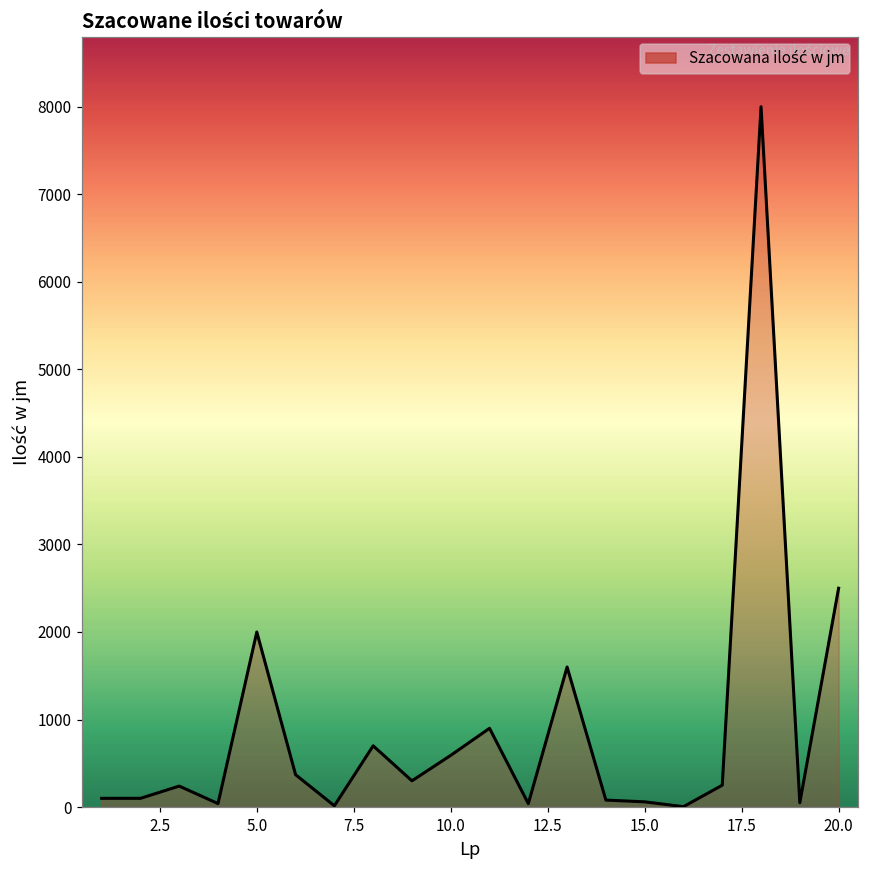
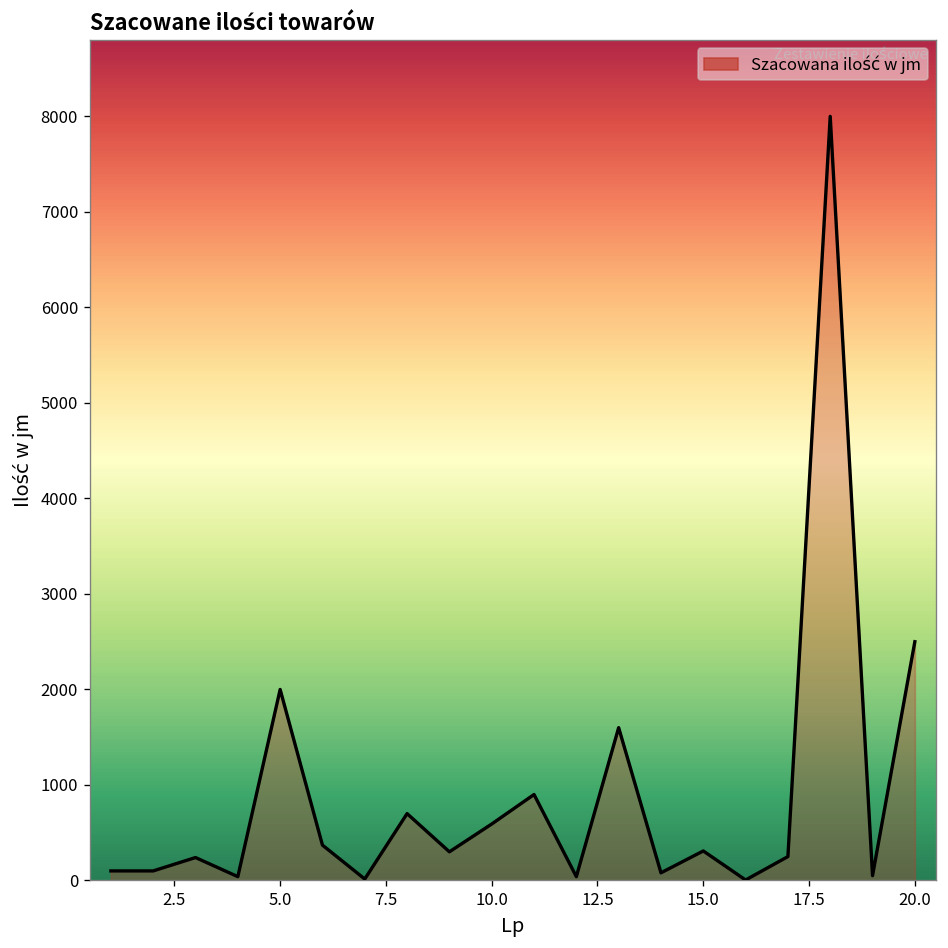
  {
    "5.0": 2000,
    "10.0": 600,
-   "15.0": 100,
+   "15.0": 300,
    "20.0": 2500
  }
